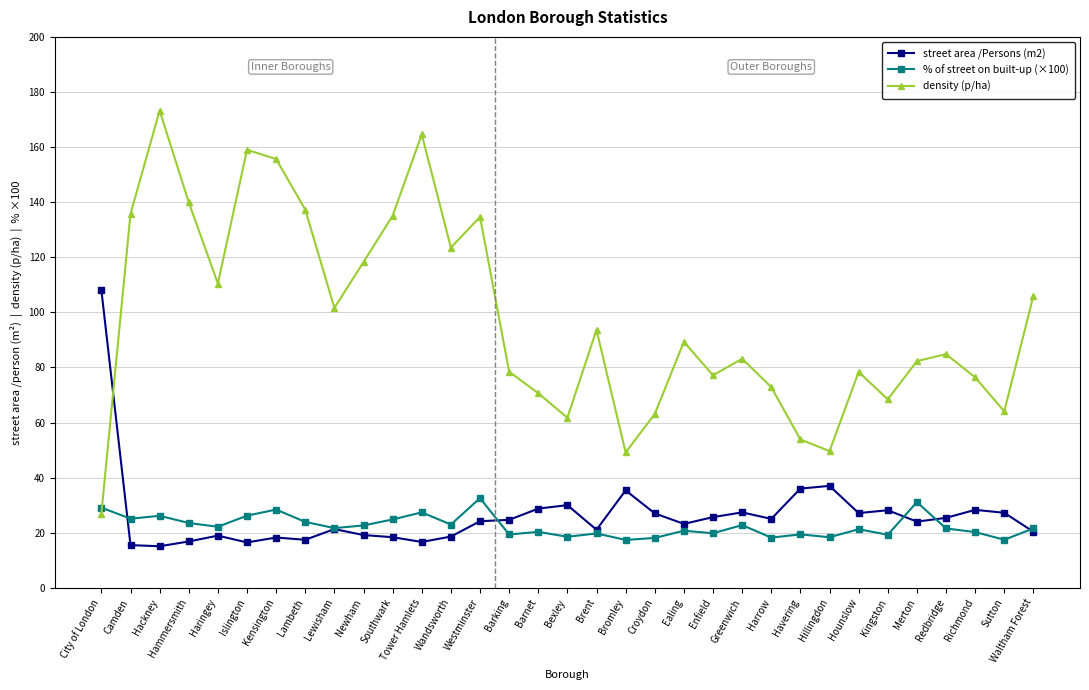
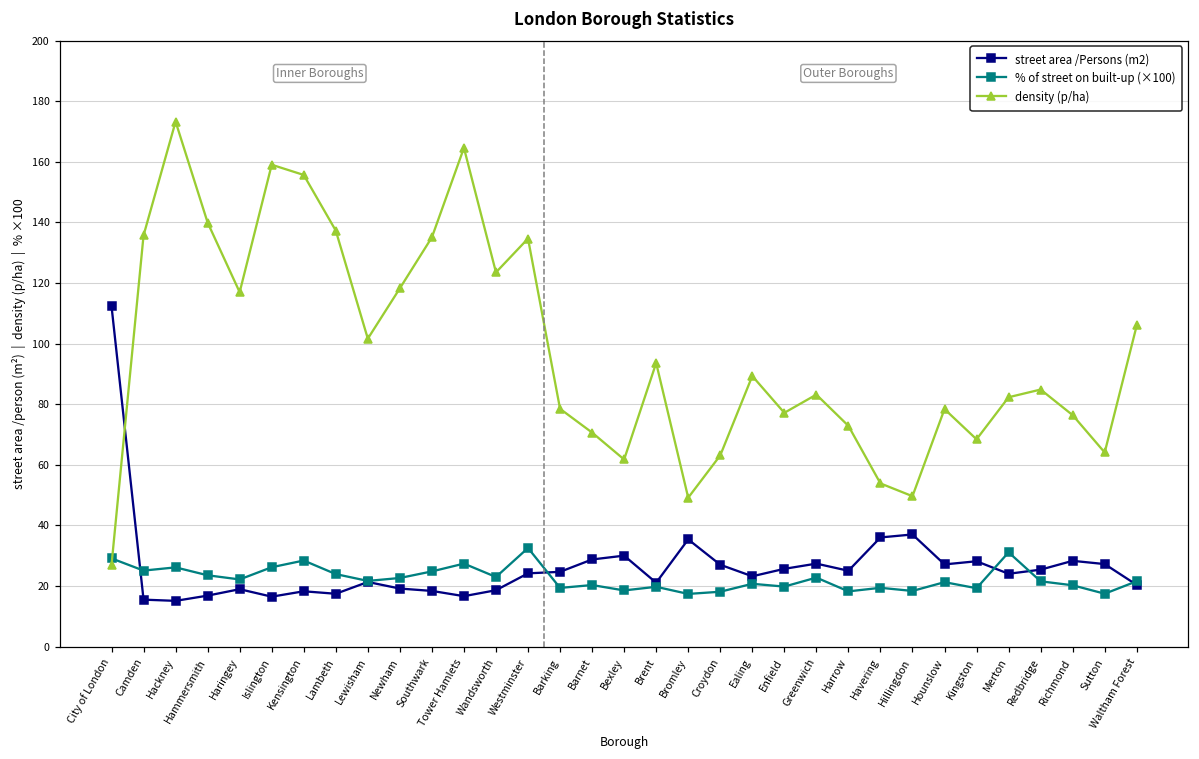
  {
    "street area /Persons (m2)": {
-     "City of London": 108,
+     "City of London": 112,
      "Camden": 15,
      "Hackney": 15,
      "Hammersmith": 17,
      "Haringey": 19,
      "Islington": 16,
      "Kensington": 18,
      "Lambeth": 17,
      "Newham": 19,
      "Southwark": 18,
      "Tower Hamlets": 17,
      "Wandsworth": 19,
      "Westminster": 24,
      "Barking": 25,
      "Barnet": 29,
      "Bexley": 30,
      "Brent": 21,
      "Bromley": 35,
      "Croydon": 27,
      "Ealing": 23,
      "Enfield": 26,
      "Greenwich": 27,
      "Harrow": 25,
      "Havering": 36,
      "Hillingdon": 37,
      "Hounslow": 27,
      "Kingston": 28,
      "Merton": 24,
      "Redbridge": 25,
      "Richmond": 28,
      "Sutton": 27,
      "Waltham Forest": 20
    },
    "% of street on built-up (×100)": {
      "City of London": 29,
      "Camden": 25,
      "Hackney": 26,
      "Hammersmith": 24,
      "Haringey": 22,
      "Islington": 26,
      "Kensington": 28,
      "Lambeth": 24,
      "Newham": 23,
      "Southwark": 25,
      "Tower Hamlets": 27,
      "Wandsworth": 23,
      "Westminster": 33,
      "Barking": 19,
      "Barnet": 20,
      "Bexley": 19,
      "Brent": 20,
      "Bromley": 17,
      "Croydon": 18,
      "Ealing": 21,
      "Enfield": 20,
      "Greenwich": 23,
      "Harrow": 18,
      "Havering": 19,
      "Hillingdon": 18,
      "Hounslow": 21,
      "Kingston": 19,
      "Merton": 31,
      "Redbridge": 22,
      "Richmond": 20,
      "Sutton": 17,
      "Waltham Forest": 22
    },
    "density (p/ha)": {
      "City of London": 27,
      "Camden": 136,
      "Hackney": 173,
      "Hammersmith": 140,
-     "Haringey": 110,
+     "Haringey": 117,
      "Islington": 159,
      "Kensington": 156,
      "Lambeth": 137,
      "Lewisham": 102,
      "Newham": 118,
      "Southwark": 135,
      "Tower Hamlets": 165,
      "Wandsworth": 124,
      "Westminster": 135,
      "Barking": 78,
      "Barnet": 71,
      "Bexley": 62,
      "Brent": 94,
      "Bromley": 49,
      "Croydon": 63,
      "Ealing": 89,
      "Enfield": 77,
      "Greenwich": 83,
      "Harrow": 73,
      "Havering": 54,
      "Hillingdon": 50,
      "Hounslow": 78,
      "Kingston": 68,
      "Merton": 82,
      "Redbridge": 85,
      "Richmond": 76,
      "Sutton": 64,
      "Waltham Forest": 106
    }
  }
